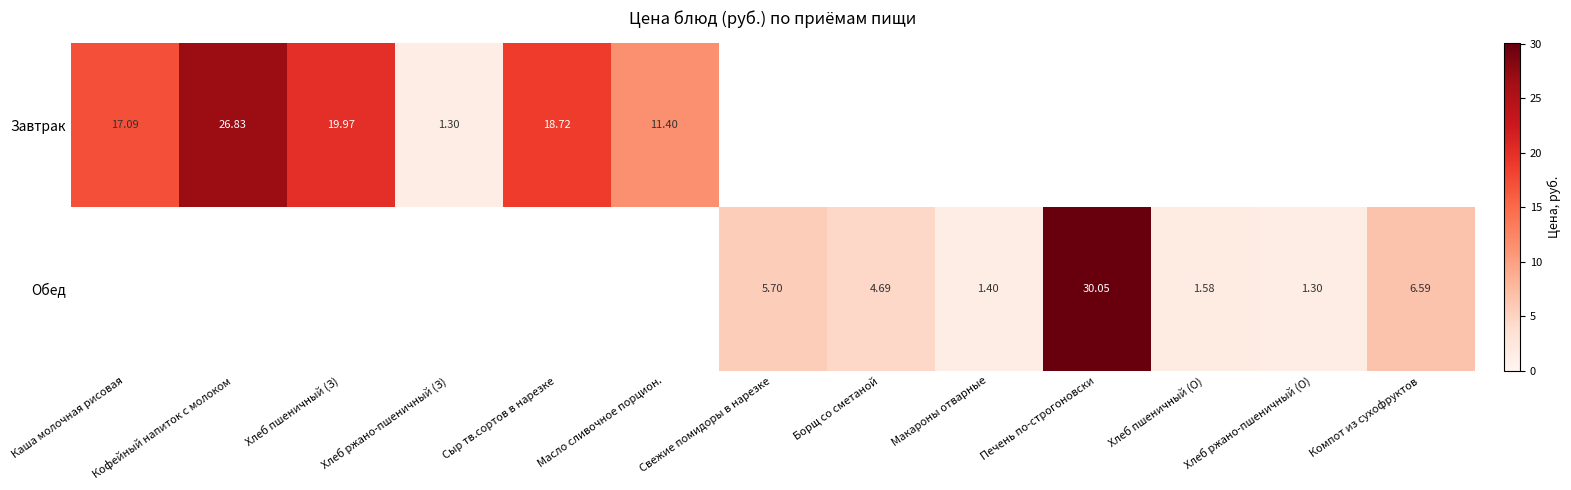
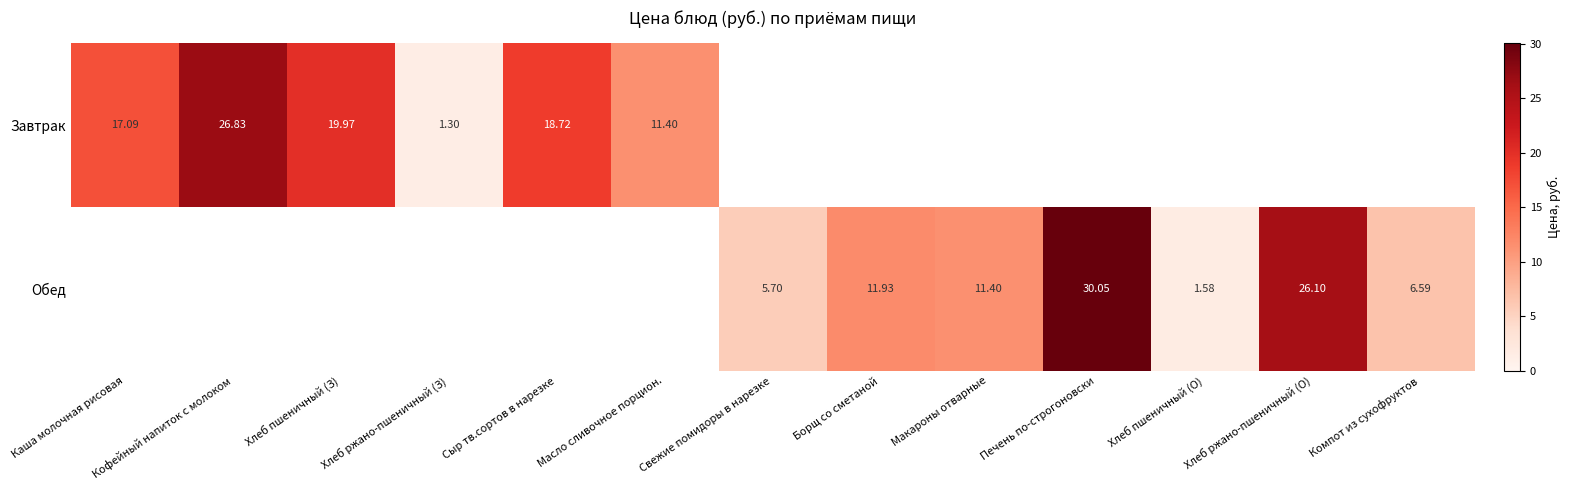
  {
    "Завтрак": {
      "Каша молочная рисовая": 17.09,
      "Кофейный напиток с молоком": 26.83,
      "Хлеб пшеничный (З)": 19.97,
      "Хлеб ржано-пшеничный (З)": 1.30,
      "Сыр тв.сортов в нарезке": 18.72,
      "Масло сливочное порцион.": 11.40
    },
    "Обед": {
      "Свежие помидоры в нарезке": 5.70,
-     "Борщ со сметаной": 4.69,
-     "Макароны отварные": 1.40,
+     "Борщ со сметаной": 11.93,
+     "Макароны отварные": 11.40,
      "Печень по-строгоновски": 30.05,
      "Хлеб пшеничный (О)": 1.58,
-     "Хлеб ржано-пшеничный (О)": 1.30,
+     "Хлеб ржано-пшеничный (О)": 26.10,
      "Компот из сухофруктов": 6.59
    }
  }
